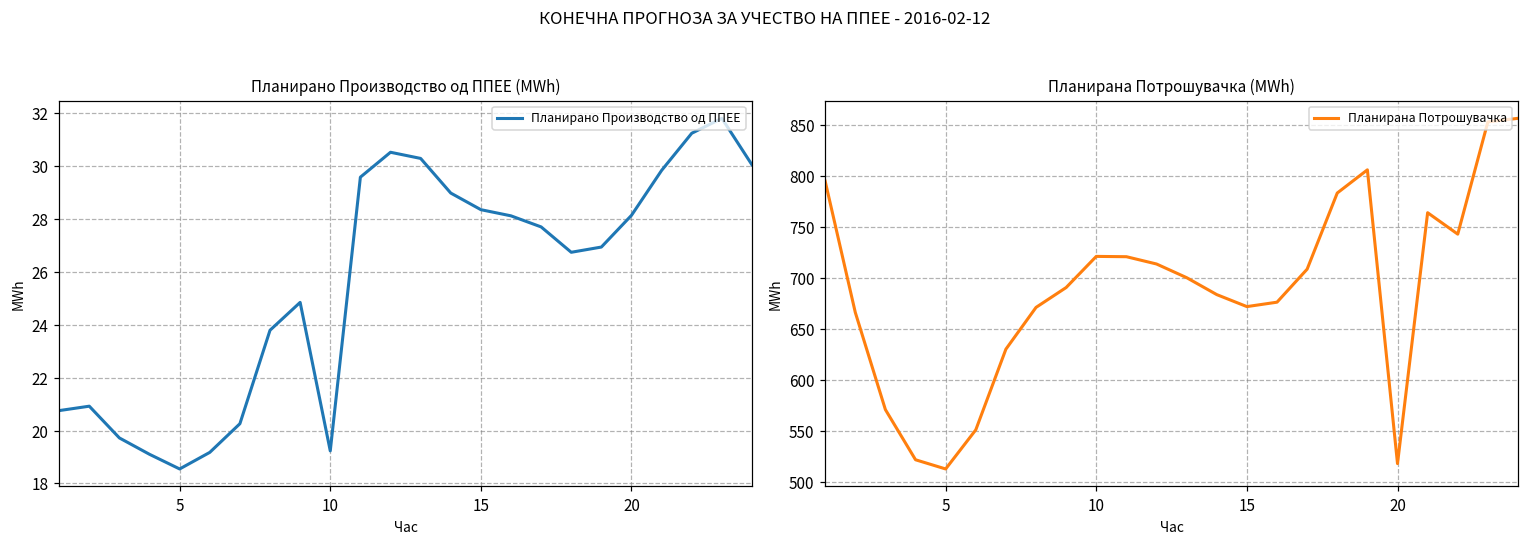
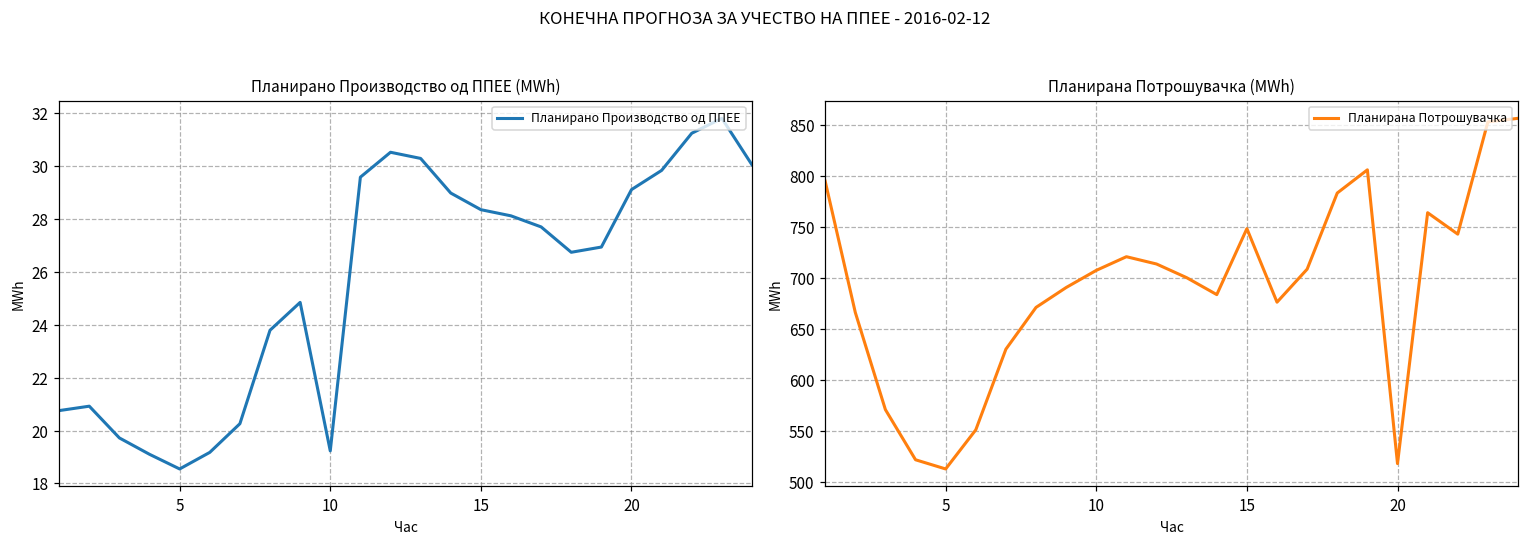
  {
    "Планирано Производство од ППЕЕ (MWh)": {
      "5": 18.5,
      "10": 19.2,
      "15": 28.4,
-     "20": 28.1
+     "20": 29.1
    },
    "Планирана Потрошувачка (MWh)": {
      "5": 510,
-     "10": 720,
-     "15": 670,
+     "10": 710,
+     "15": 750,
      "20": 520
    }
  }
